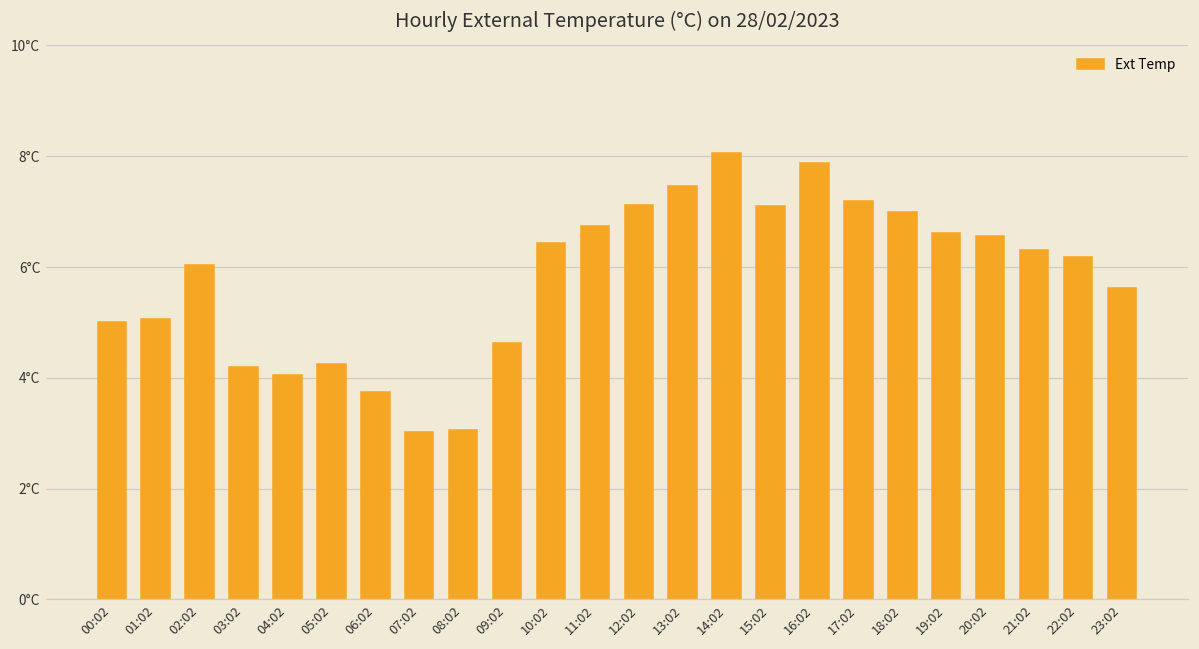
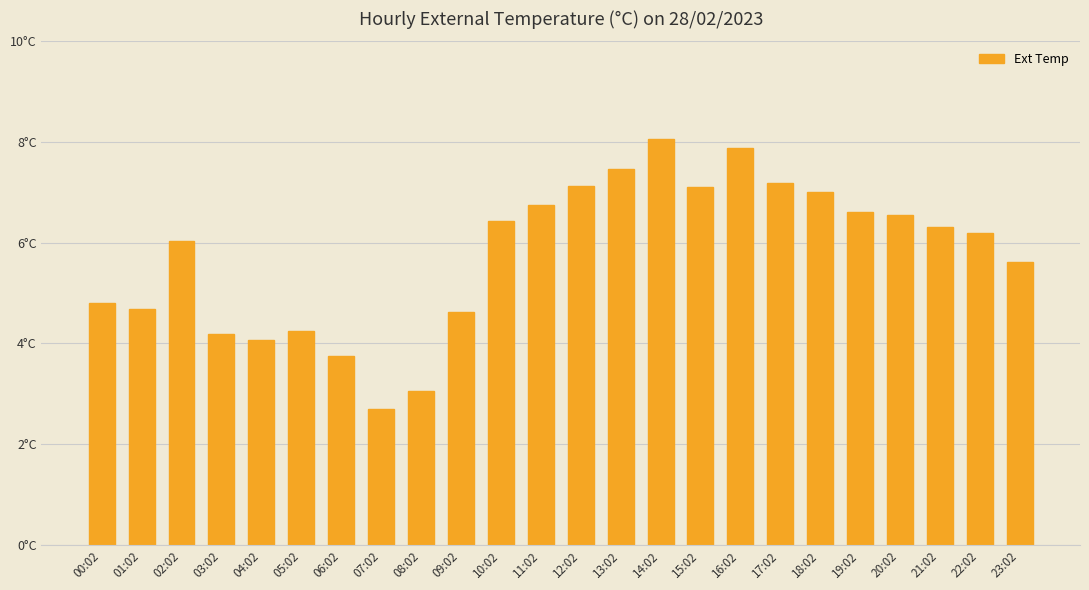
  {
-   "00:02": "5.0°C",
-   "01:02": "5.1°C",
+   "00:02": "4.8°C",
+   "01:02": "4.7°C",
    "02:02": "6.0°C",
    "03:02": "4.2°C",
    "04:02": "4.1°C",
    "05:02": "4.3°C",
    "06:02": "3.8°C",
-   "07:02": "3.0°C",
+   "07:02": "2.7°C",
    "08:02": "3.1°C",
    "09:02": "4.6°C",
    "10:02": "6.4°C",
    "11:02": "6.8°C",
    "12:02": "7.1°C",
    "13:02": "7.5°C",
    "14:02": "8.1°C",
    "15:02": "7.1°C",
    "16:02": "7.9°C",
    "17:02": "7.2°C",
    "18:02": "7.0°C",
    "19:02": "6.6°C",
    "20:02": "6.6°C",
    "21:02": "6.3°C",
    "22:02": "6.2°C",
    "23:02": "5.6°C"
  }
